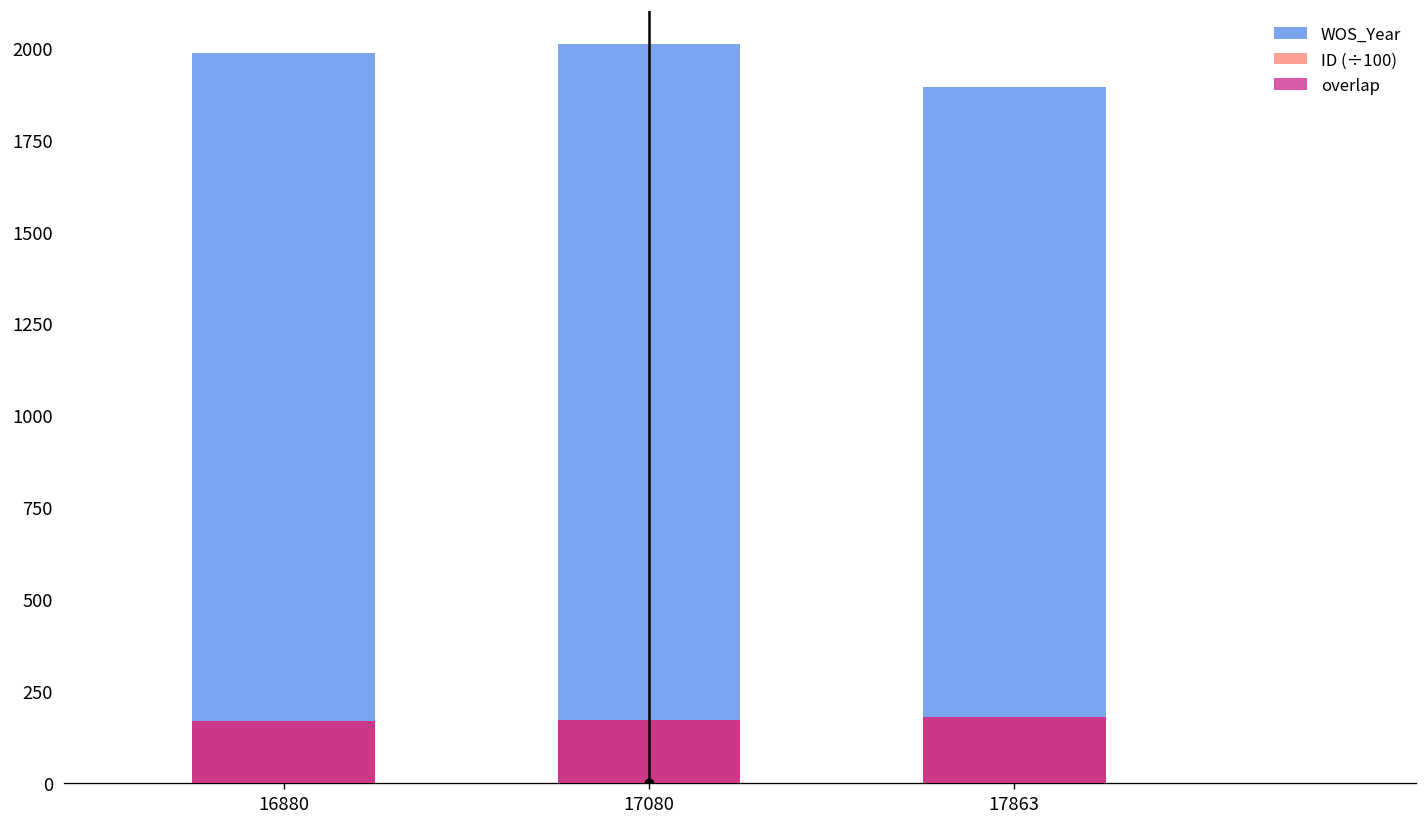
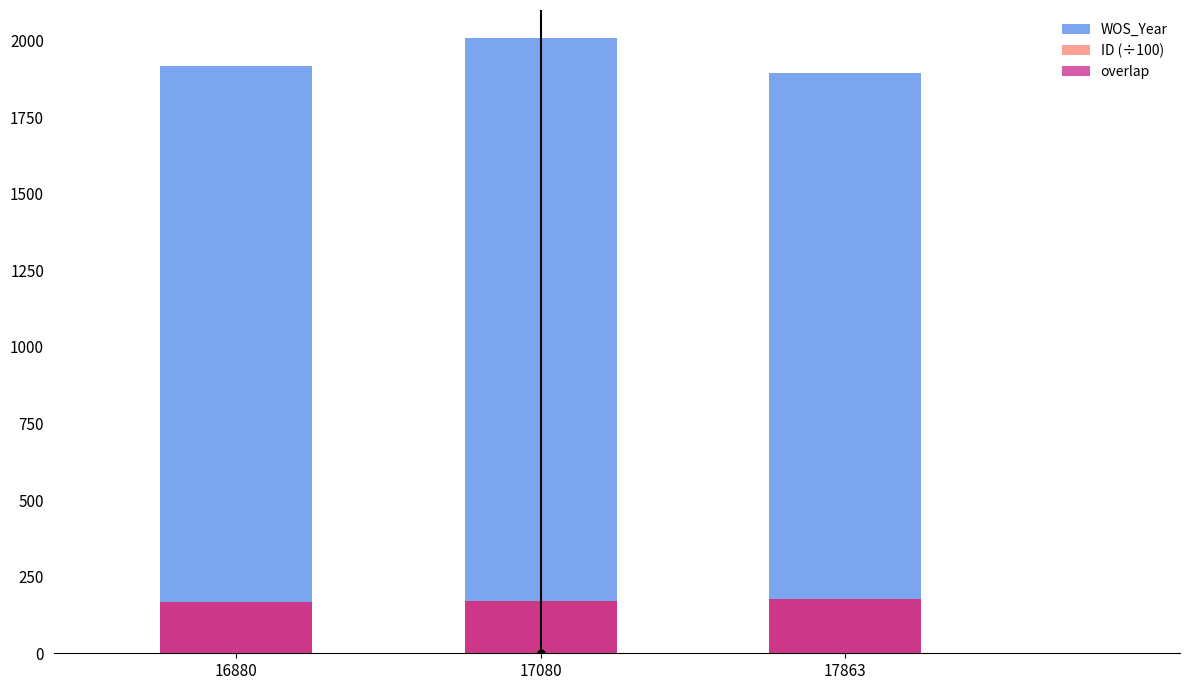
  {
    "WOS_Year": {
-     "16880": 1990,
+     "16880": 1920,
      "17080": 2010,
      "17863": 1890
    }
  }
